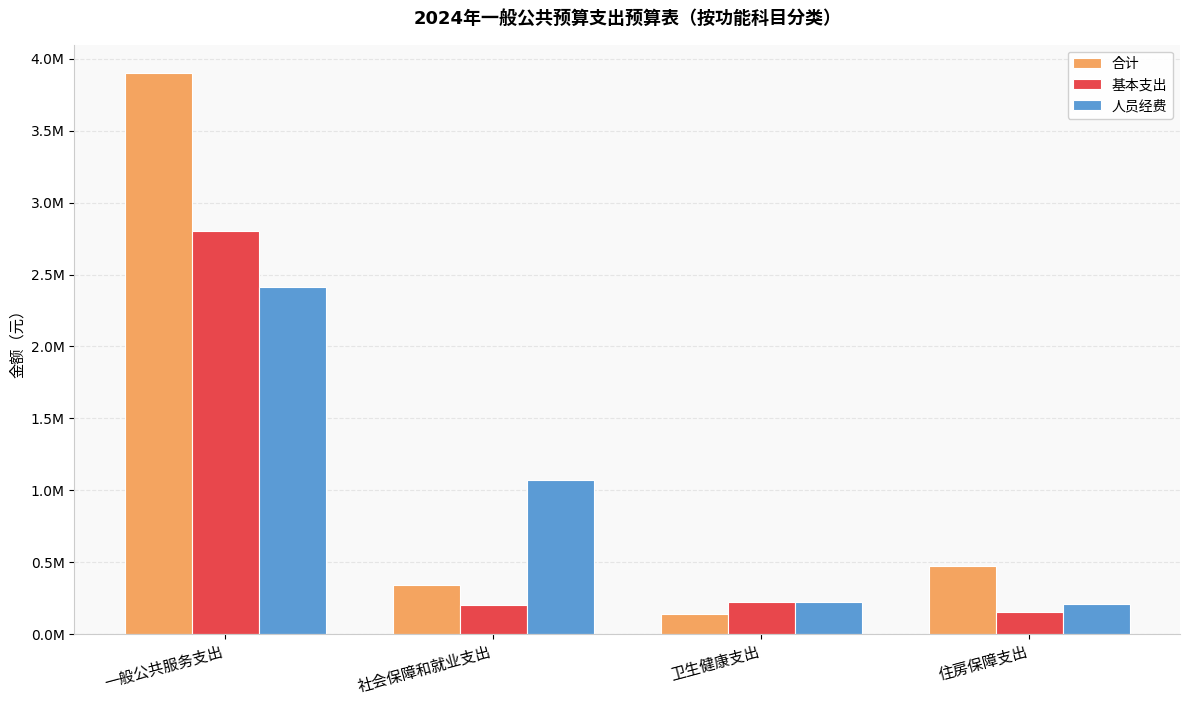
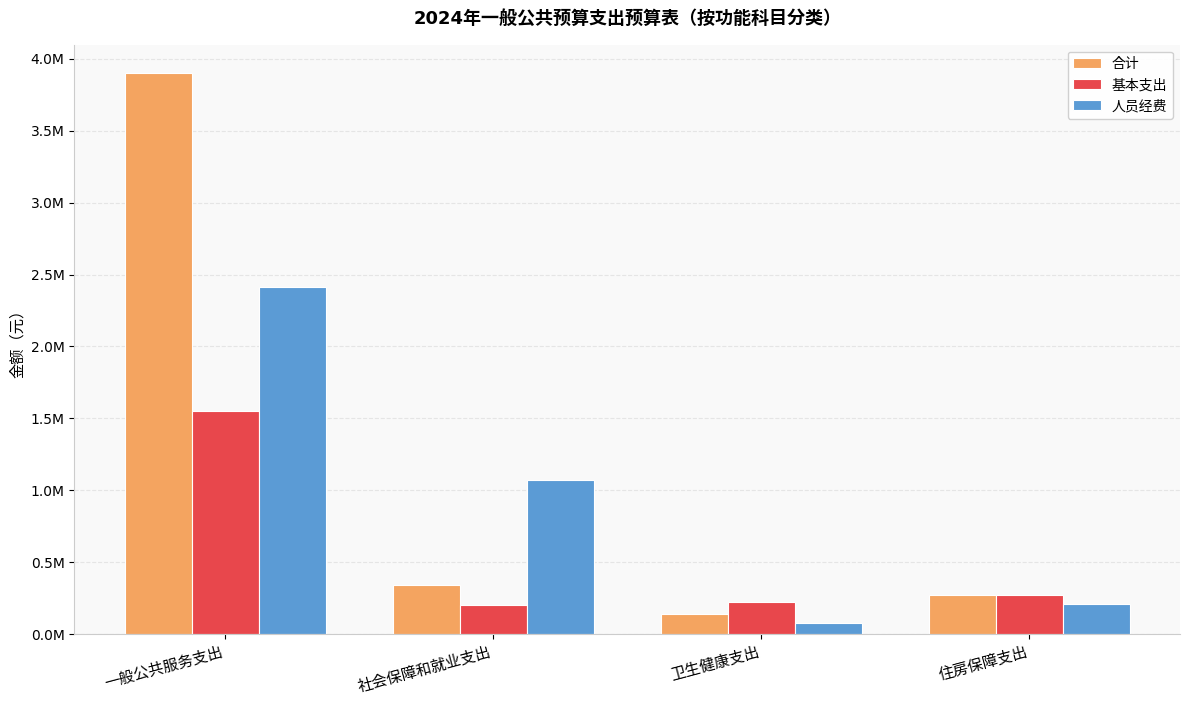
  {
    "合计": {
      "一般公共服务支出": 3900000,
      "社会保障和就业支出": 340000,
      "卫生健康支出": 140000,
-     "住房保障支出": 480000
+     "住房保障支出": 270000
    },
    "基本支出": {
-     "一般公共服务支出": 2800000,
+     "一般公共服务支出": 1550000,
      "社会保障和就业支出": 210000,
      "卫生健康支出": 220000,
-     "住房保障支出": 150000
+     "住房保障支出": 270000
    },
    "人员经费": {
      "一般公共服务支出": 2420000,
      "社会保障和就业支出": 1070000,
-     "卫生健康支出": 220000,
+     "卫生健康支出": 80000,
      "住房保障支出": 210000
    }
  }
